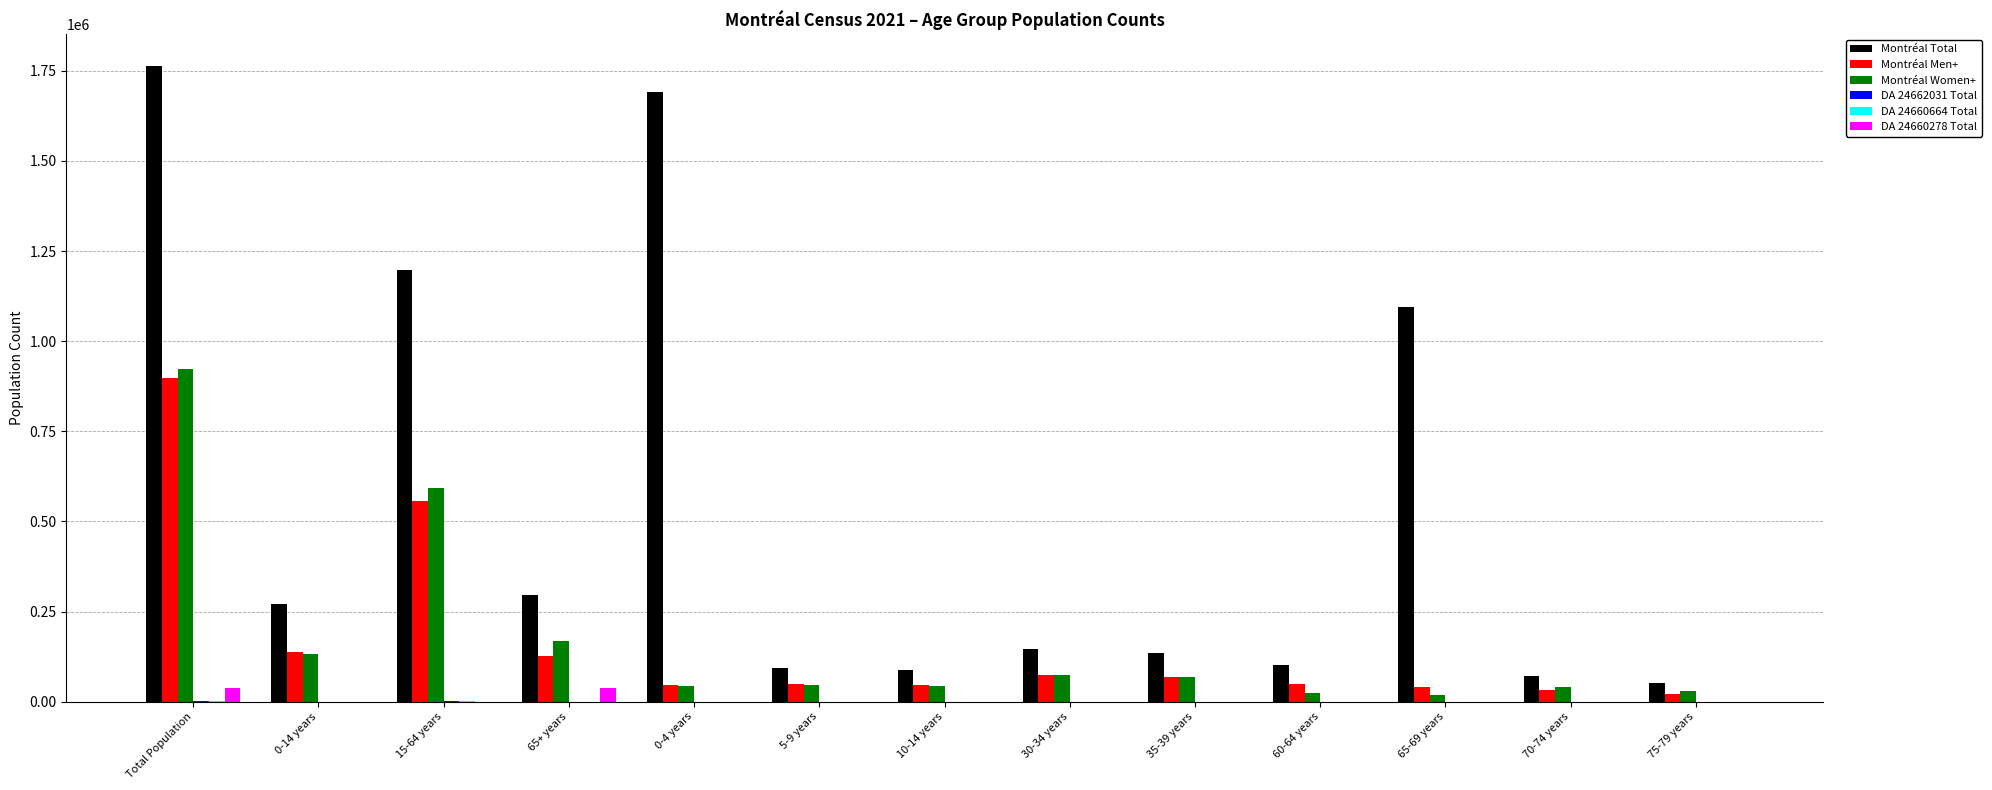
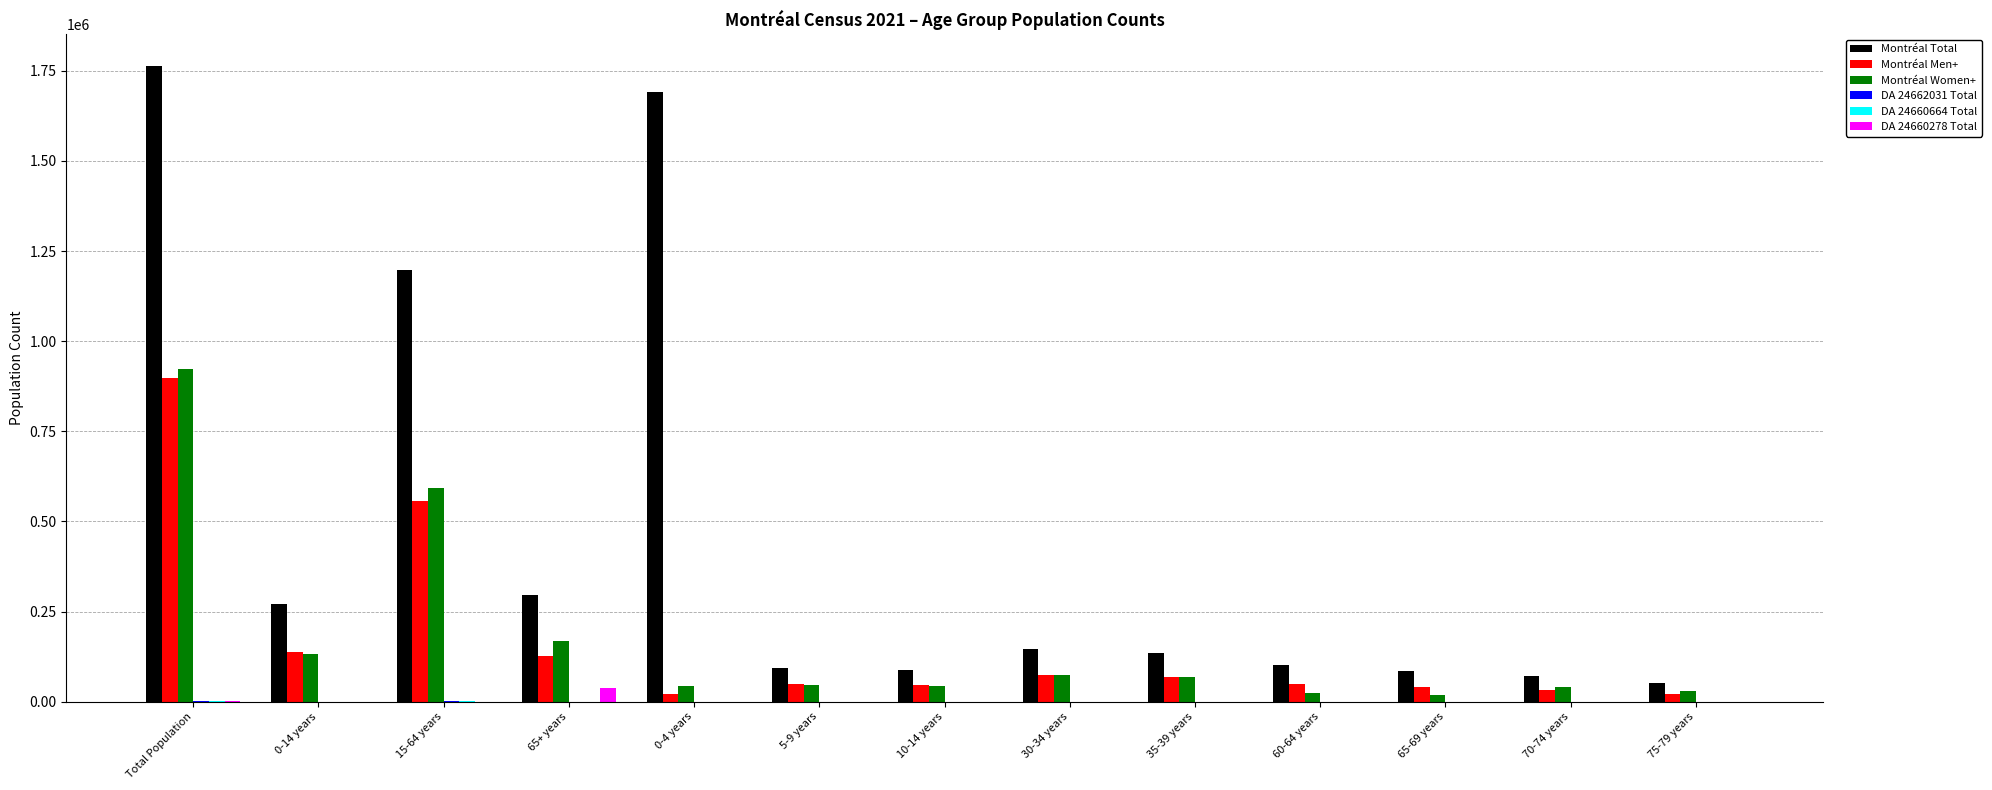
  {
    "Montréal Total": {
      "Total Population": 1760000,
      "0-14 years": 270000,
      "15-64 years": 1200000,
      "65+ years": 300000,
      "0-4 years": 1690000,
      "5-9 years": 90000,
      "10-14 years": 90000,
      "30-34 years": 150000,
      "35-39 years": 140000,
      "60-64 years": 100000,
-     "65-69 years": 1100000,
+     "65-69 years": 90000,
      "70-74 years": 70000,
      "75-79 years": 50000
    },
    "Montréal Men+": {
      "Total Population": 900000,
      "0-14 years": 140000,
      "15-64 years": 560000,
      "65+ years": 130000,
-     "0-4 years": 50000,
+     "0-4 years": 20000,
      "5-9 years": 50000,
      "10-14 years": 50000,
      "30-34 years": 70000,
      "35-39 years": 70000,
      "60-64 years": 50000,
      "65-69 years": 40000,
      "70-74 years": 30000,
      "75-79 years": 20000
    },
    "Montréal Women+": {
      "Total Population": 920000,
      "0-14 years": 130000,
      "15-64 years": 590000,
      "65+ years": 170000,
      "0-4 years": 40000,
      "5-9 years": 50000,
      "10-14 years": 40000,
      "30-34 years": 70000,
      "35-39 years": 70000,
      "60-64 years": 20000,
      "65-69 years": 20000,
      "70-74 years": 40000,
      "75-79 years": 30000
    },
    "DA 24660278 Total": {
-     "Total Population": 40000,
+     "Total Population": 0,
      "65+ years": 40000
    }
  }
